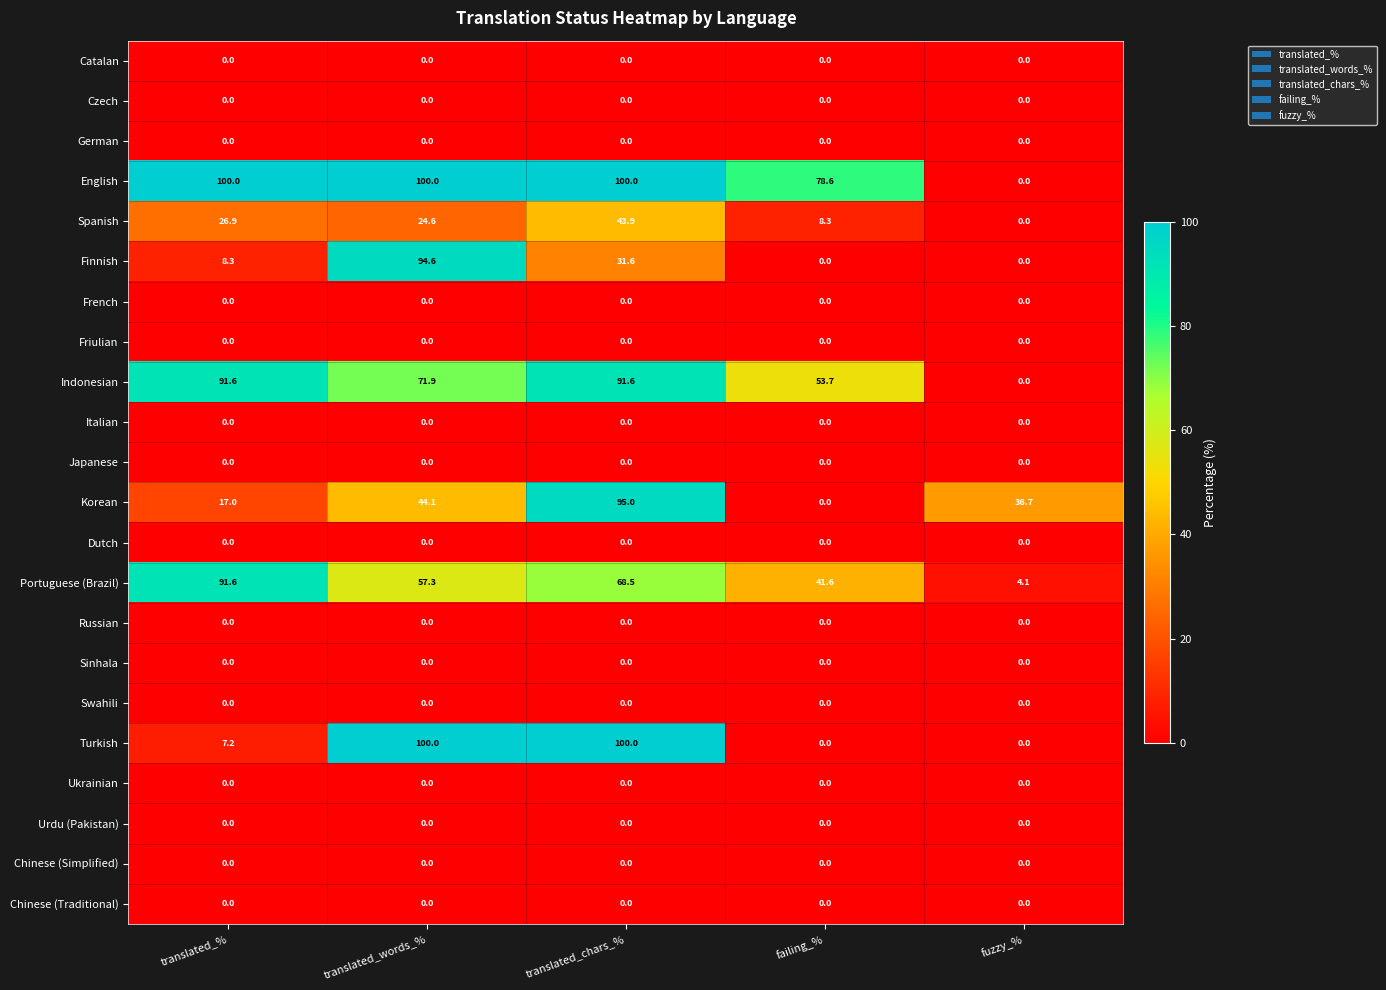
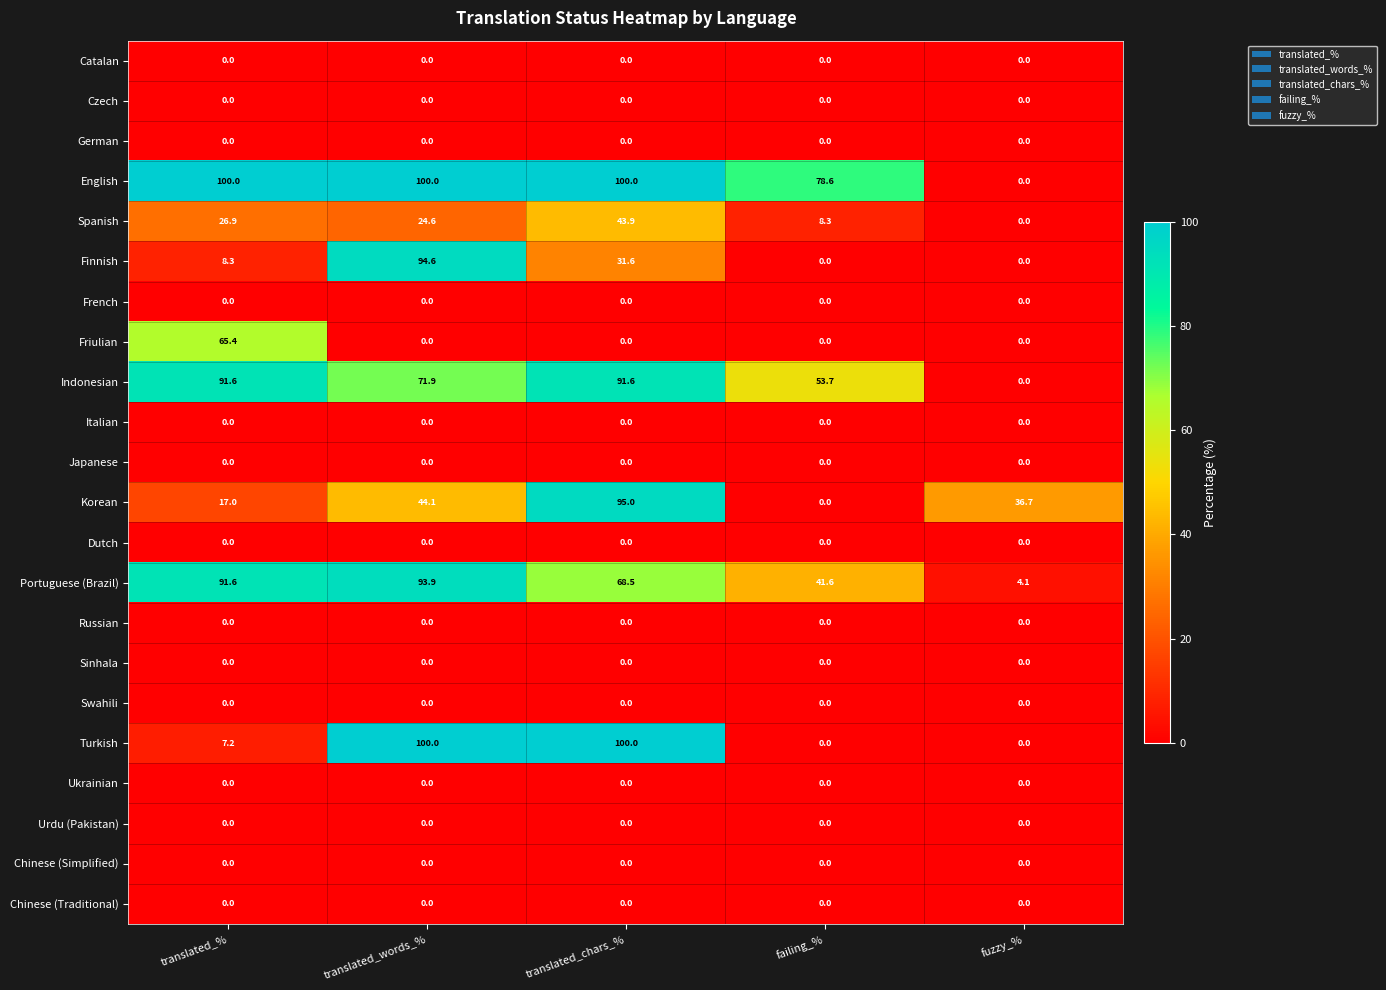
  {
    "Catalan": {
      "translated_%": 0.0,
      "translated_words_%": 0.0,
      "translated_chars_%": 0.0,
      "failing_%": 0.0,
      "fuzzy_%": 0.0
    },
    "Czech": {
      "translated_%": 0.0,
      "translated_words_%": 0.0,
      "translated_chars_%": 0.0,
      "failing_%": 0.0,
      "fuzzy_%": 0.0
    },
    "German": {
      "translated_%": 0.0,
      "translated_words_%": 0.0,
      "translated_chars_%": 0.0,
      "failing_%": 0.0,
      "fuzzy_%": 0.0
    },
    "English": {
      "translated_%": 100.0,
      "translated_words_%": 100.0,
      "translated_chars_%": 100.0,
      "failing_%": 78.6,
      "fuzzy_%": 0.0
    },
    "Spanish": {
      "translated_%": 26.9,
      "translated_words_%": 24.6,
      "translated_chars_%": 43.9,
      "failing_%": 8.3,
      "fuzzy_%": 0.0
    },
    "Finnish": {
      "translated_%": 8.3,
      "translated_words_%": 94.6,
      "translated_chars_%": 31.6,
      "failing_%": 0.0,
      "fuzzy_%": 0.0
    },
    "French": {
      "translated_%": 0.0,
      "translated_words_%": 0.0,
      "translated_chars_%": 0.0,
      "failing_%": 0.0,
      "fuzzy_%": 0.0
    },
    "Friulian": {
-     "translated_%": 0.0,
+     "translated_%": 65.4,
      "translated_words_%": 0.0,
      "translated_chars_%": 0.0,
      "failing_%": 0.0,
      "fuzzy_%": 0.0
    },
    "Indonesian": {
      "translated_%": 91.6,
      "translated_words_%": 71.9,
      "translated_chars_%": 91.6,
      "failing_%": 53.7,
      "fuzzy_%": 0.0
    },
    "Italian": {
      "translated_%": 0.0,
      "translated_words_%": 0.0,
      "translated_chars_%": 0.0,
      "failing_%": 0.0,
      "fuzzy_%": 0.0
    },
    "Japanese": {
      "translated_%": 0.0,
      "translated_words_%": 0.0,
      "translated_chars_%": 0.0,
      "failing_%": 0.0,
      "fuzzy_%": 0.0
    },
    "Korean": {
      "translated_%": 17.0,
      "translated_words_%": 44.1,
      "translated_chars_%": 95.0,
      "failing_%": 0.0,
      "fuzzy_%": 36.7
    },
    "Dutch": {
      "translated_%": 0.0,
      "translated_words_%": 0.0,
      "translated_chars_%": 0.0,
      "failing_%": 0.0,
      "fuzzy_%": 0.0
    },
    "Portuguese (Brazil)": {
      "translated_%": 91.6,
-     "translated_words_%": 57.3,
+     "translated_words_%": 93.9,
      "translated_chars_%": 68.5,
      "failing_%": 41.6,
      "fuzzy_%": 4.1
    },
    "Russian": {
      "translated_%": 0.0,
      "translated_words_%": 0.0,
      "translated_chars_%": 0.0,
      "failing_%": 0.0,
      "fuzzy_%": 0.0
    },
    "Sinhala": {
      "translated_%": 0.0,
      "translated_words_%": 0.0,
      "translated_chars_%": 0.0,
      "failing_%": 0.0,
      "fuzzy_%": 0.0
    },
    "Swahili": {
      "translated_%": 0.0,
      "translated_words_%": 0.0,
      "translated_chars_%": 0.0,
      "failing_%": 0.0,
      "fuzzy_%": 0.0
    },
    "Turkish": {
      "translated_%": 7.2,
      "translated_words_%": 100.0,
      "translated_chars_%": 100.0,
      "failing_%": 0.0,
      "fuzzy_%": 0.0
    },
    "Ukrainian": {
      "translated_%": 0.0,
      "translated_words_%": 0.0,
      "translated_chars_%": 0.0,
      "failing_%": 0.0,
      "fuzzy_%": 0.0
    },
    "Urdu (Pakistan)": {
      "translated_%": 0.0,
      "translated_words_%": 0.0,
      "translated_chars_%": 0.0,
      "failing_%": 0.0,
      "fuzzy_%": 0.0
    },
    "Chinese (Simplified)": {
      "translated_%": 0.0,
      "translated_words_%": 0.0,
      "translated_chars_%": 0.0,
      "failing_%": 0.0,
      "fuzzy_%": 0.0
    },
    "Chinese (Traditional)": {
      "translated_%": 0.0,
      "translated_words_%": 0.0,
      "translated_chars_%": 0.0,
      "failing_%": 0.0,
      "fuzzy_%": 0.0
    }
  }
